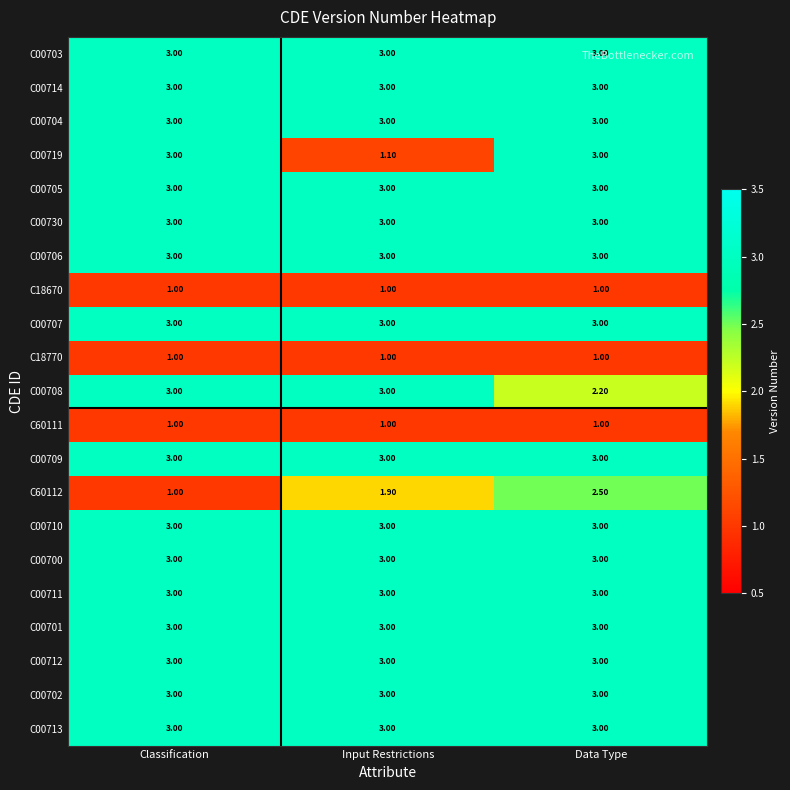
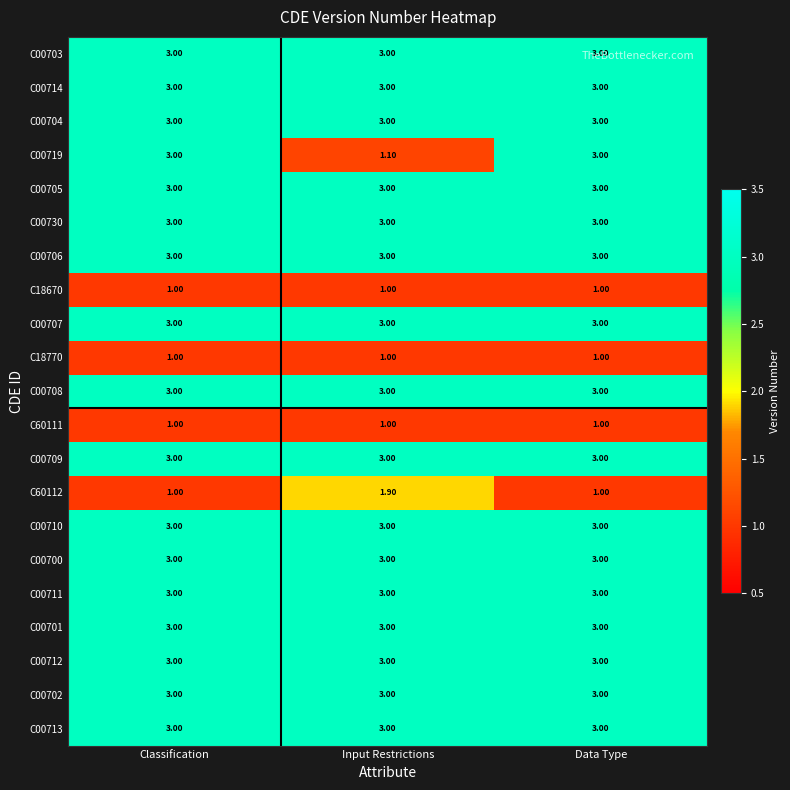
  {
    "C00703": {
      "Classification": 3.00,
      "Input Restrictions": 3.00
    },
    "C00714": {
      "Classification": 3.00,
      "Input Restrictions": 3.00,
      "Data Type": 3.00
    },
    "C00704": {
      "Classification": 3.00,
      "Input Restrictions": 3.00,
      "Data Type": 3.00
    },
    "C00719": {
      "Classification": 3.00,
      "Input Restrictions": 1.10,
      "Data Type": 3.00
    },
    "C00705": {
      "Classification": 3.00,
      "Input Restrictions": 3.00,
      "Data Type": 3.00
    },
    "C00730": {
      "Classification": 3.00,
      "Input Restrictions": 3.00,
      "Data Type": 3.00
    },
    "C00706": {
      "Classification": 3.00,
      "Input Restrictions": 3.00,
      "Data Type": 3.00
    },
    "C18670": {
      "Classification": 1.00,
      "Input Restrictions": 1.00,
      "Data Type": 1.00
    },
    "C00707": {
      "Classification": 3.00,
      "Input Restrictions": 3.00,
      "Data Type": 3.00
    },
    "C18770": {
      "Classification": 1.00,
      "Input Restrictions": 1.00,
      "Data Type": 1.00
    },
    "C00708": {
      "Classification": 3.00,
      "Input Restrictions": 3.00,
-     "Data Type": 2.20
+     "Data Type": 3.00
    },
    "C60111": {
      "Classification": 1.00,
      "Input Restrictions": 1.00,
      "Data Type": 1.00
    },
    "C00709": {
      "Classification": 3.00,
      "Input Restrictions": 3.00,
      "Data Type": 3.00
    },
    "C60112": {
      "Classification": 1.00,
      "Input Restrictions": 1.90,
-     "Data Type": 2.50
+     "Data Type": 1.00
    },
    "C00710": {
      "Classification": 3.00,
      "Input Restrictions": 3.00,
      "Data Type": 3.00
    },
    "C00700": {
      "Classification": 3.00,
      "Input Restrictions": 3.00,
      "Data Type": 3.00
    },
    "C00711": {
      "Classification": 3.00,
      "Input Restrictions": 3.00,
      "Data Type": 3.00
    },
    "C00701": {
      "Classification": 3.00,
      "Input Restrictions": 3.00,
      "Data Type": 3.00
    },
    "C00712": {
      "Classification": 3.00,
      "Input Restrictions": 3.00,
      "Data Type": 3.00
    },
    "C00702": {
      "Classification": 3.00,
      "Input Restrictions": 3.00,
      "Data Type": 3.00
    },
    "C00713": {
      "Classification": 3.00,
      "Input Restrictions": 3.00,
      "Data Type": 3.00
    }
  }
